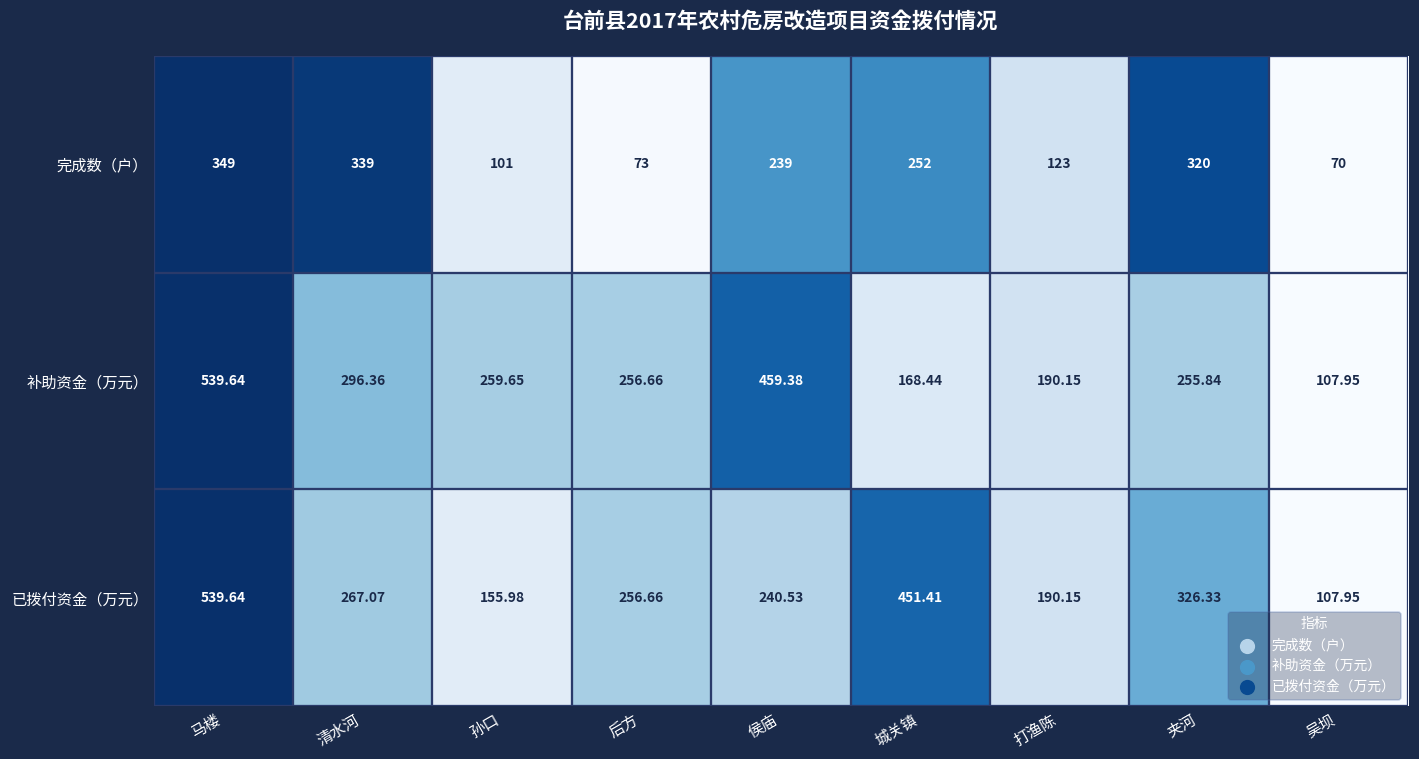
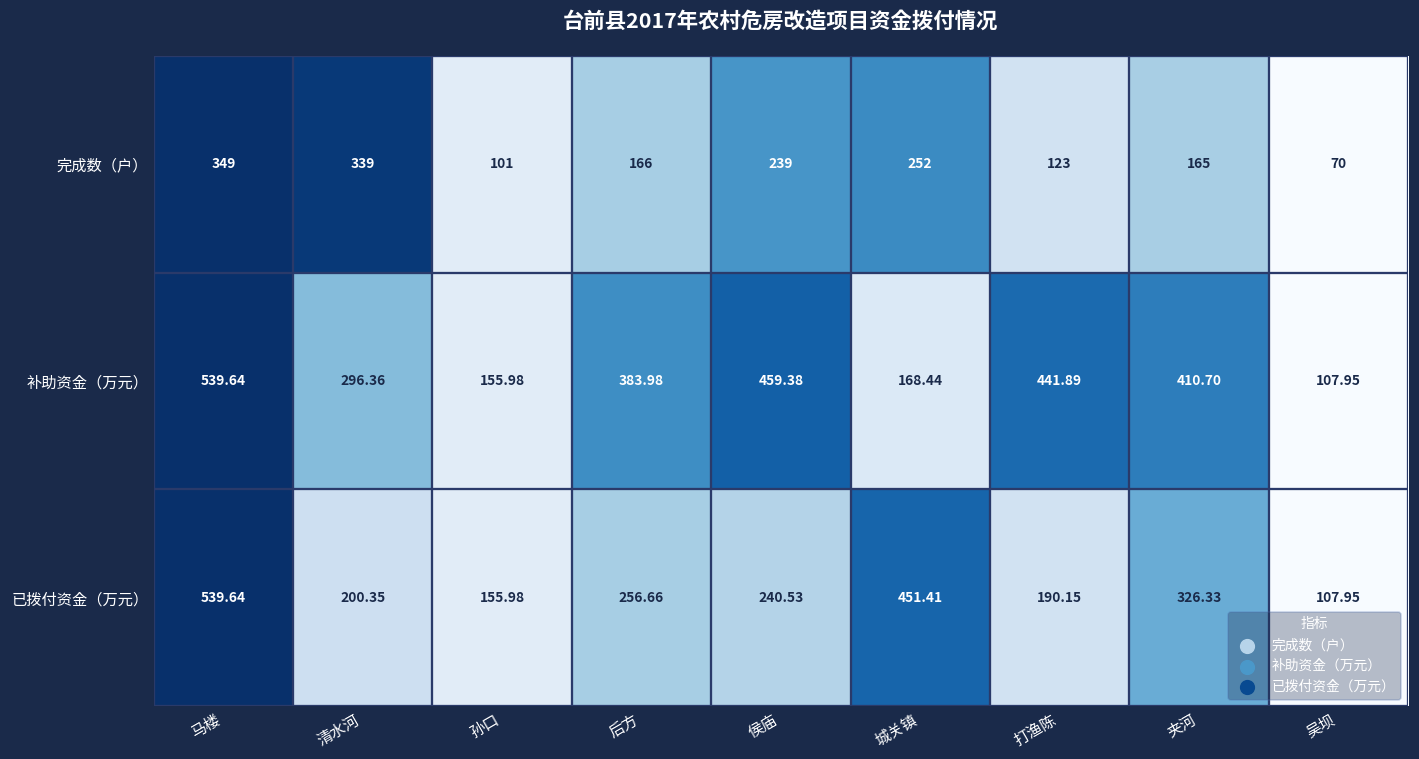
  {
    "完成数（户）": {
      "马楼": 349,
      "清水河": 339,
      "孙口": 101,
-     "后方": 73,
+     "后方": 166,
      "侯庙": 239,
      "城关镇": 252,
      "打渔陈": 123,
-     "夹河": 320,
+     "夹河": 165,
      "吴坝": 70
    },
    "补助资金（万元）": {
      "马楼": 539.64,
      "清水河": 296.36,
-     "孙口": 259.65,
-     "后方": 256.66,
+     "孙口": 155.98,
+     "后方": 383.98,
      "侯庙": 459.38,
      "城关镇": 168.44,
-     "打渔陈": 190.15,
-     "夹河": 255.84,
+     "打渔陈": 441.89,
+     "夹河": 410.70,
      "吴坝": 107.95
    },
    "已拨付资金（万元）": {
      "马楼": 539.64,
-     "清水河": 267.07,
+     "清水河": 200.35,
      "孙口": 155.98,
      "后方": 256.66,
      "侯庙": 240.53,
      "城关镇": 451.41,
      "打渔陈": 190.15,
      "夹河": 326.33,
      "吴坝": 107.95
    }
  }
